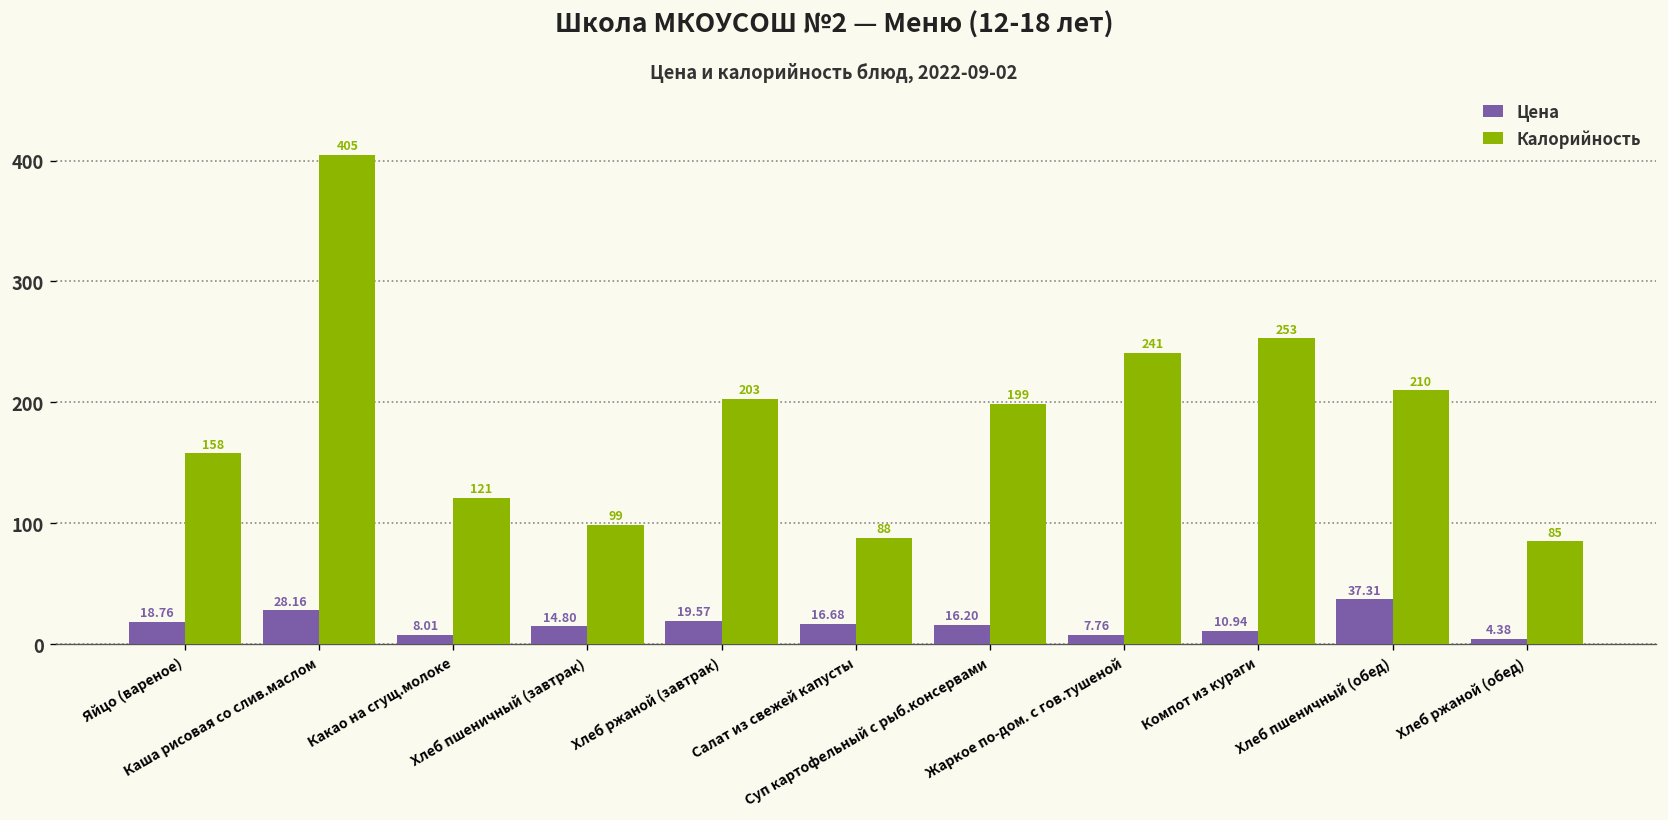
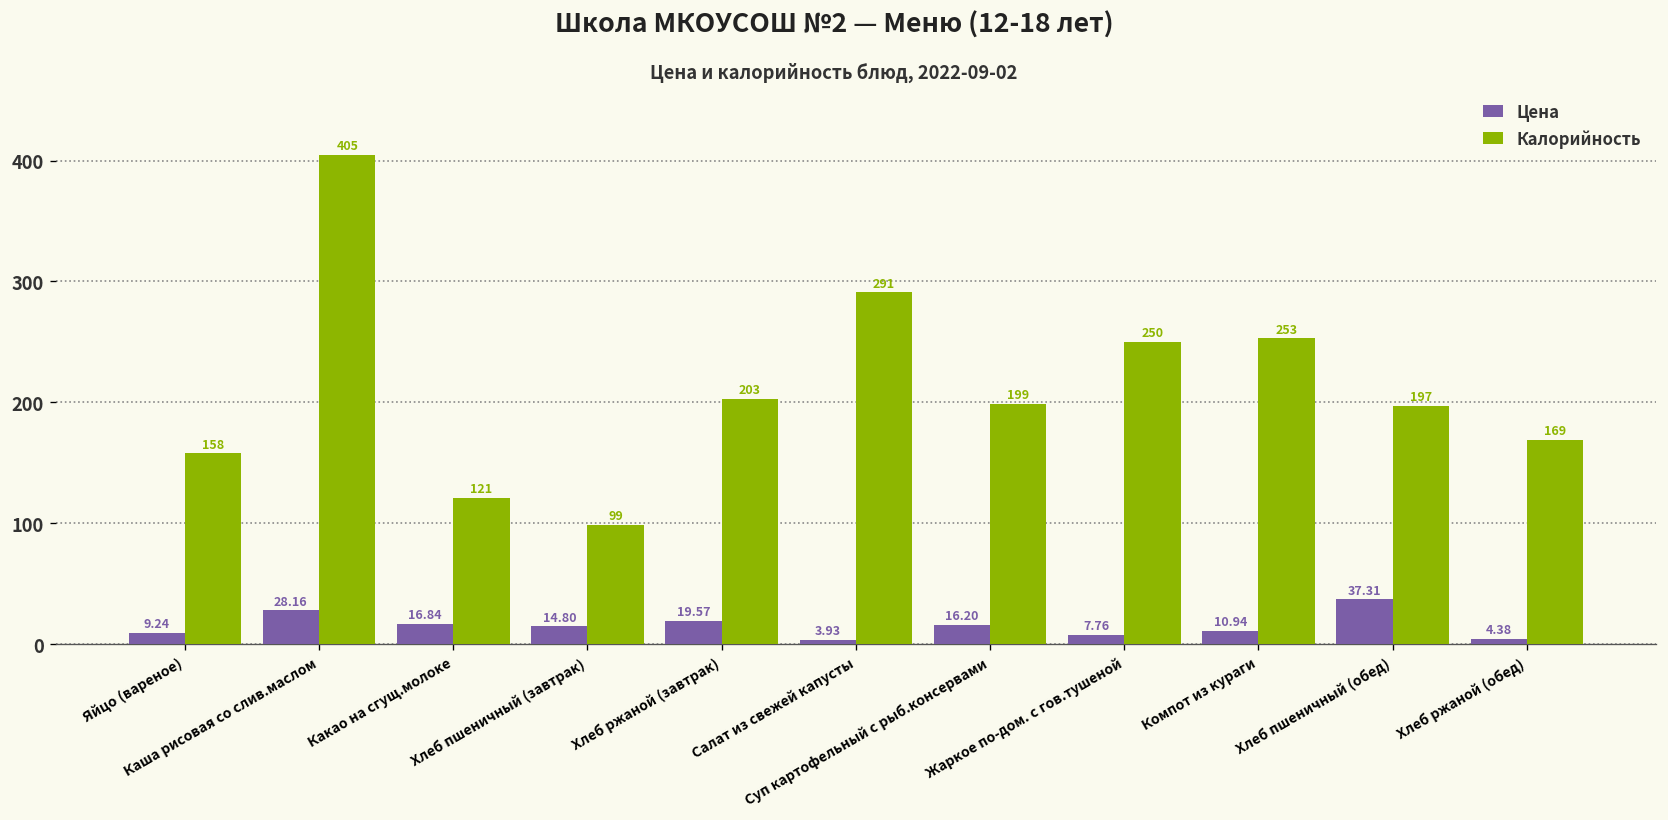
  {
    "Цена": {
-     "Яйцо (вареное)": 18.76,
+     "Яйцо (вареное)": 9.24,
      "Каша рисовая со слив.маслом": 28.16,
-     "Какао на сгущ.молоке": 8.01,
+     "Какао на сгущ.молоке": 16.84,
      "Хлеб пшеничный (завтрак)": 14.80,
      "Хлеб ржаной (завтрак)": 19.57,
-     "Салат из свежей капусты": 16.68,
+     "Салат из свежей капусты": 3.93,
      "Суп картофельный с рыб.консервами": 16.20,
      "Жаркое по-дом. с гов.тушеной": 7.76,
      "Компот из кураги": 10.94,
      "Хлеб пшеничный (обед)": 37.31,
      "Хлеб ржаной (обед)": 4.38
    },
    "Калорийность": {
      "Яйцо (вареное)": 158,
      "Каша рисовая со слив.маслом": 405,
      "Какао на сгущ.молоке": 121,
      "Хлеб пшеничный (завтрак)": 99,
      "Хлеб ржаной (завтрак)": 203,
-     "Салат из свежей капусты": 88,
+     "Салат из свежей капусты": 291,
      "Суп картофельный с рыб.консервами": 199,
-     "Жаркое по-дом. с гов.тушеной": 241,
+     "Жаркое по-дом. с гов.тушеной": 250,
      "Компот из кураги": 253,
-     "Хлеб пшеничный (обед)": 210,
-     "Хлеб ржаной (обед)": 85
+     "Хлеб пшеничный (обед)": 197,
+     "Хлеб ржаной (обед)": 169
    }
  }
